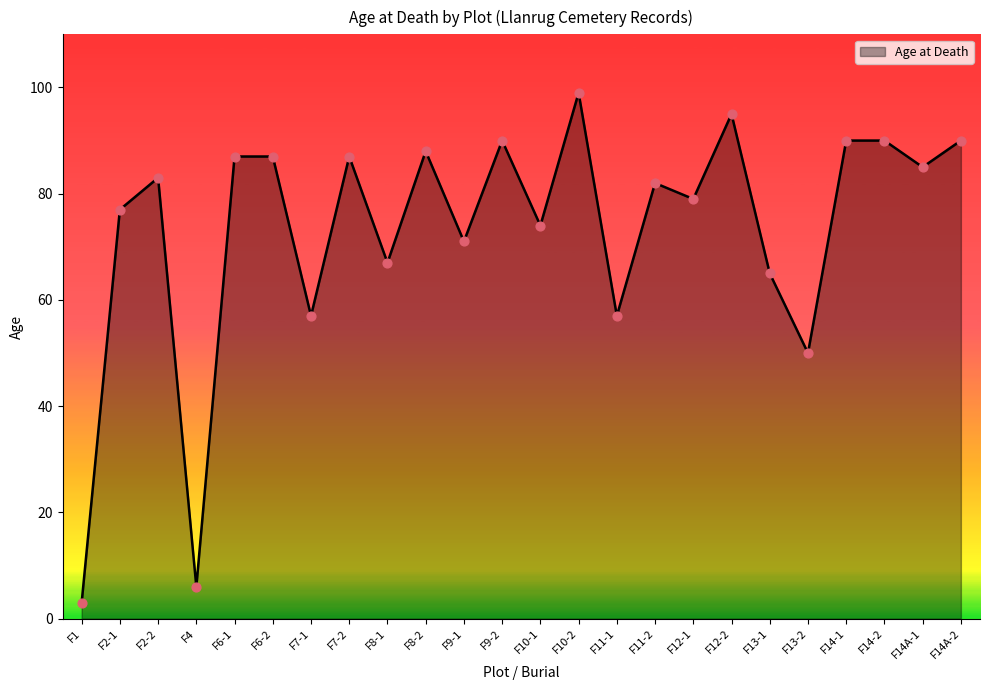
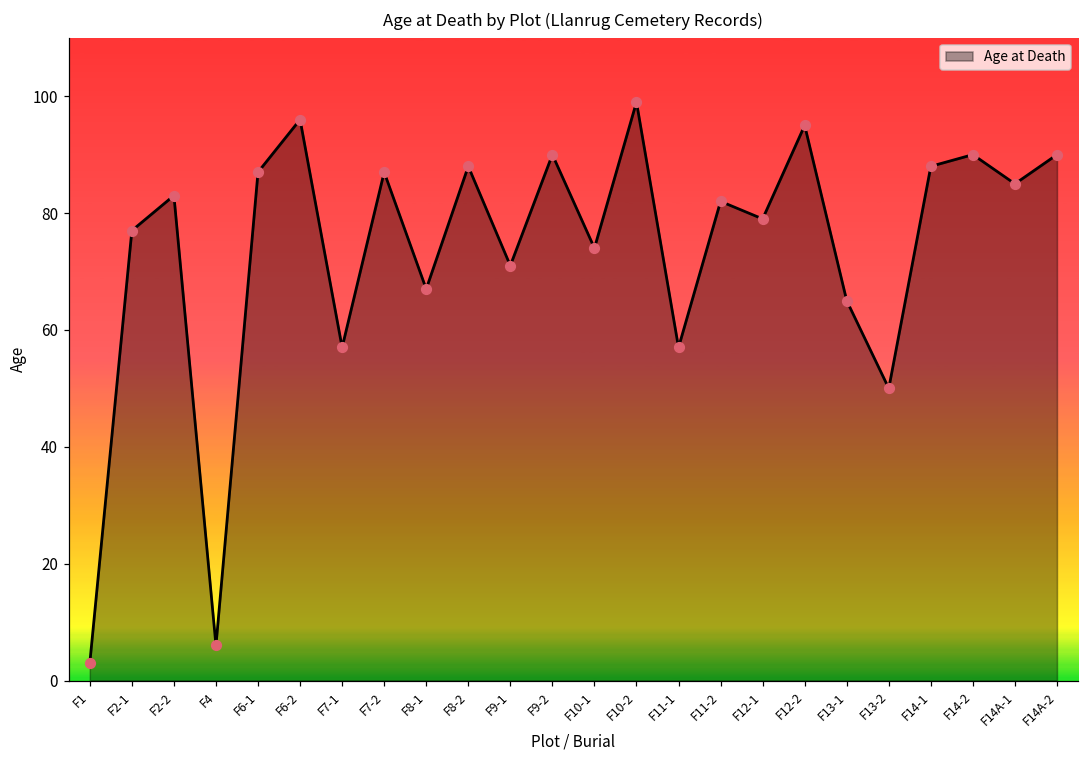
  {
    "F1": 3,
    "F2-1": 77,
    "F2-2": 83,
    "F4": 6,
    "F6-1": 87,
-   "F6-2": 87,
+   "F6-2": 96,
    "F7-1": 57,
    "F7-2": 87,
    "F8-1": 67,
    "F8-2": 88,
    "F9-1": 71,
    "F9-2": 90,
    "F10-1": 74,
    "F10-2": 99,
    "F11-1": 57,
    "F11-2": 82,
    "F12-1": 79,
    "F12-2": 95,
    "F13-1": 65,
    "F13-2": 50,
-   "F14-1": 90,
+   "F14-1": 88,
    "F14-2": 90,
    "F14A-1": 85,
    "F14A-2": 90
  }
